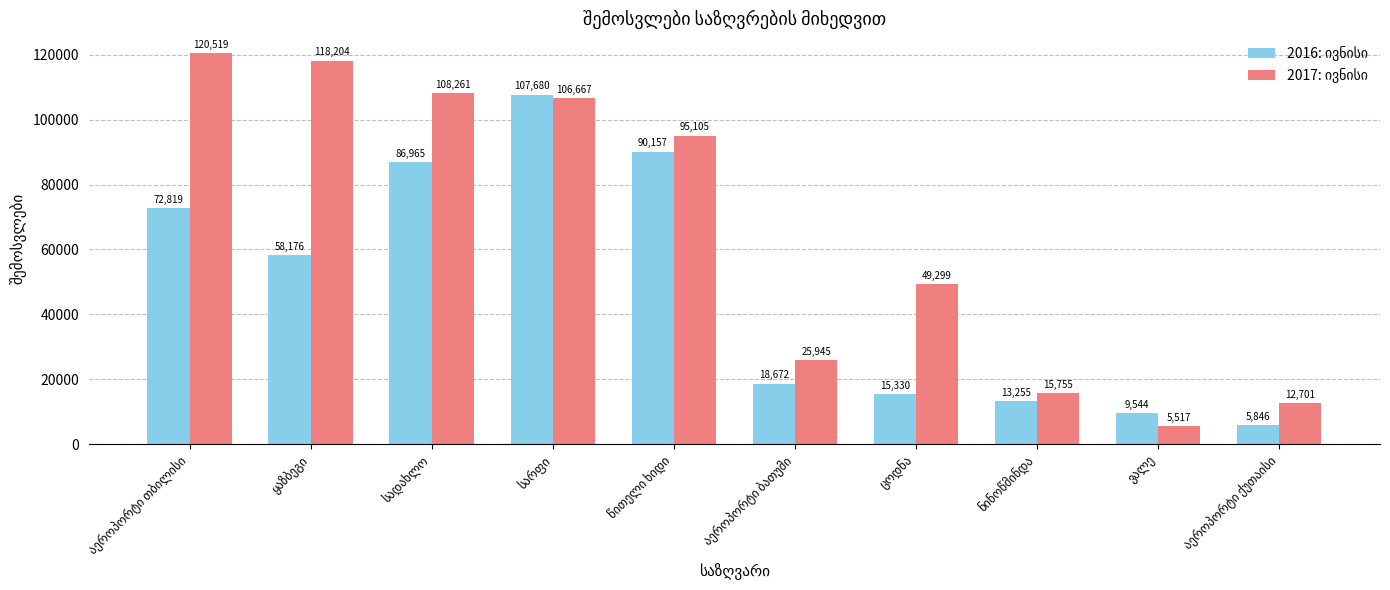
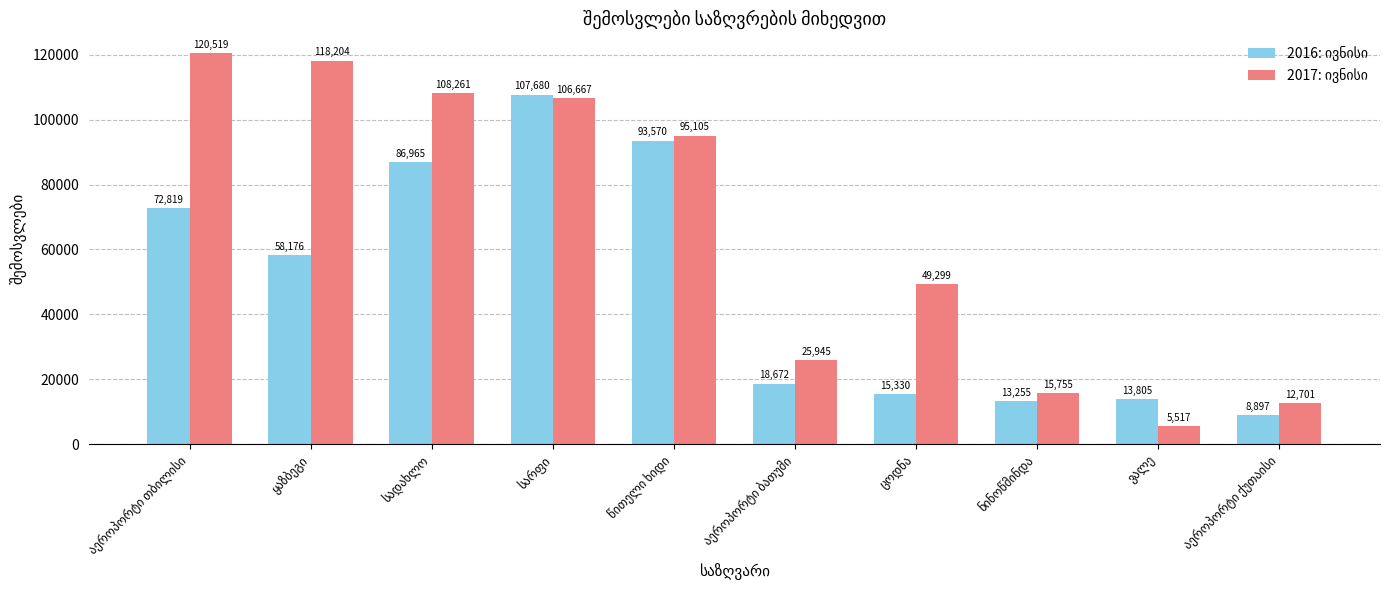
  {
    "2016: ივნისი": {
      "აეროპორტი თბილისი": "72,819",
      "ყაზბეგი": "58,176",
      "სადახლო": "86,965",
      "სარფი": "107,680",
-     "წითელი ხიდი": "90,157",
+     "წითელი ხიდი": "93,570",
      "აეროპორტი ბათუმი": "18,672",
      "ცოდნა": "15,330",
      "ნინოწმინდა": "13,255",
-     "ვალე": "9,544",
-     "აეროპორტი ქუთაისი": "5,846"
+     "ვალე": "13,805",
+     "აეროპორტი ქუთაისი": "8,897"
    },
    "2017: ივნისი": {
      "აეროპორტი თბილისი": "120,519",
      "ყაზბეგი": "118,204",
      "სადახლო": "108,261",
      "სარფი": "106,667",
      "წითელი ხიდი": "95,105",
      "აეროპორტი ბათუმი": "25,945",
      "ცოდნა": "49,299",
      "ნინოწმინდა": "15,755",
      "ვალე": "5,517",
      "აეროპორტი ქუთაისი": "12,701"
    }
  }
